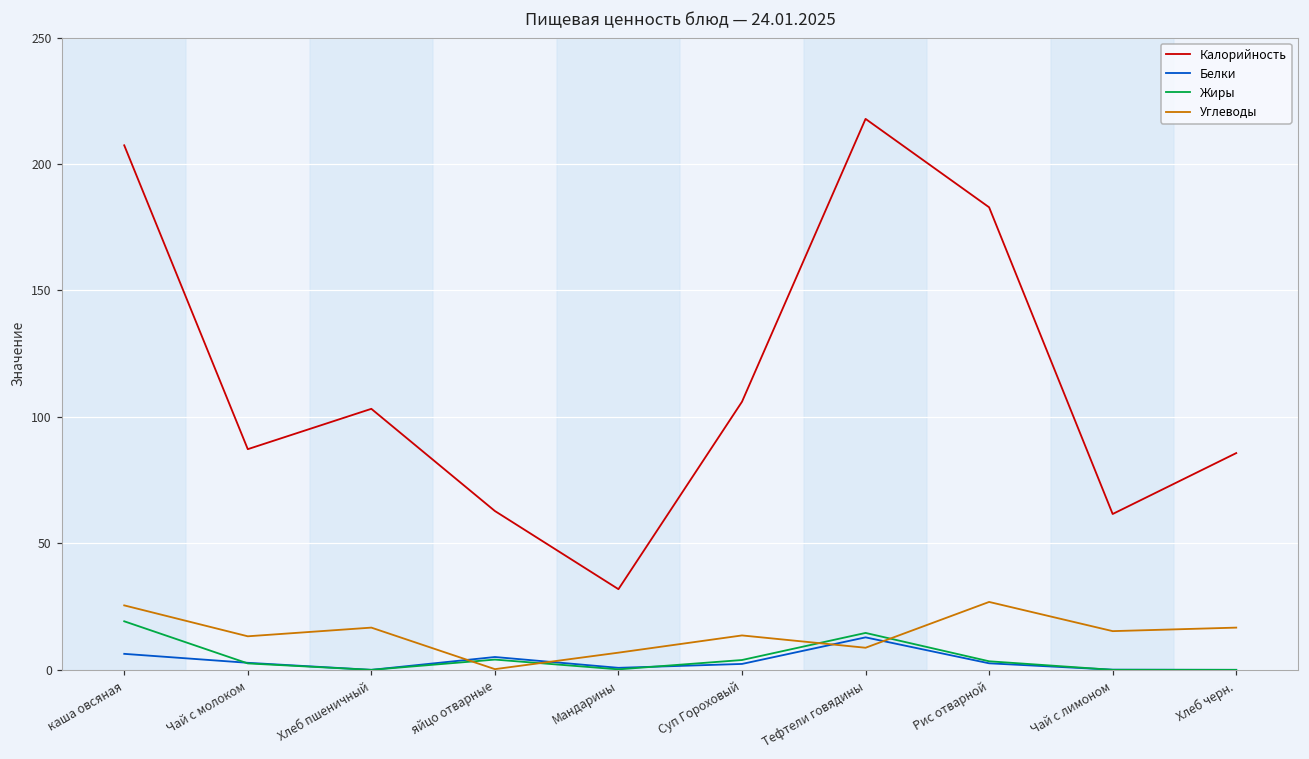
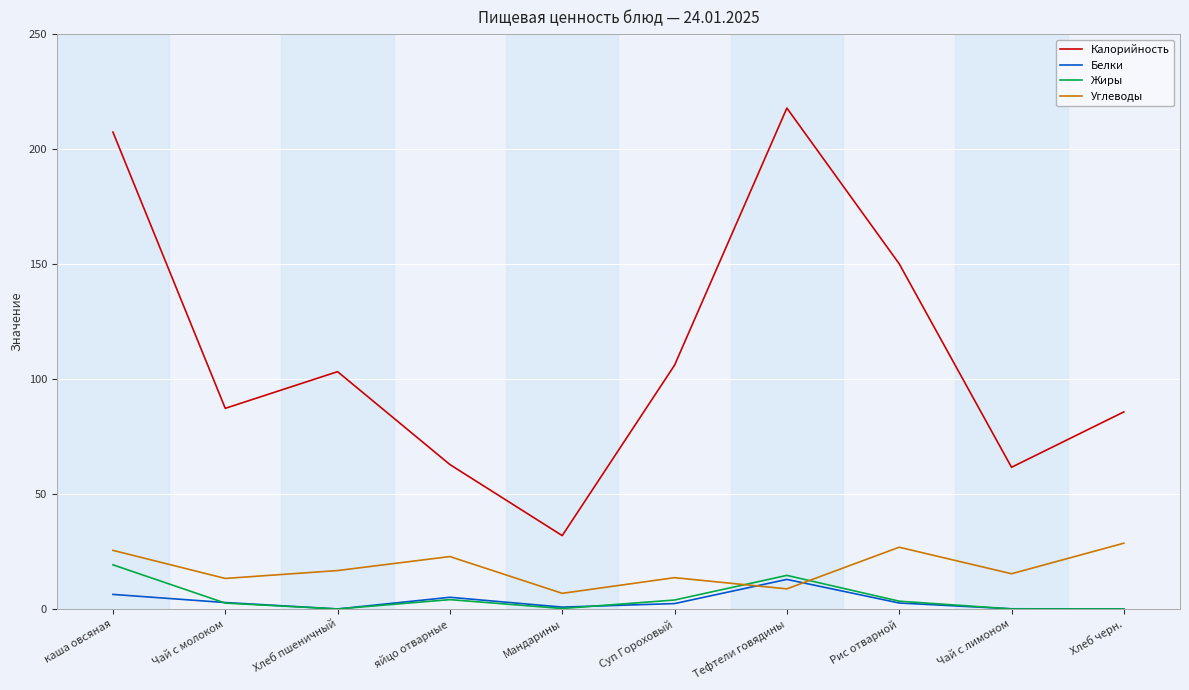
  {
    "Калорийность": {
      "каша овсяная": 207,
      "Чай с молоком": 87,
      "Хлеб пшеничный": 103,
      "яйцо отварные": 63,
      "Мандарины": 32,
      "Суп Гороховый": 106,
      "Тефтели говядины": 218,
-     "Рис отварной": 183,
+     "Рис отварной": 150,
      "Чай с лимоном": 62,
      "Хлеб черн.": 86
    },
    "Белки": {
      "каша овсяная": 6,
      "Суп Гороховый": 2,
      "Тефтели говядины": 13
    },
    "Жиры": {
      "каша овсяная": 19,
      "Суп Гороховый": 4,
      "Тефтели говядины": 15
    },
    "Углеводы": {
      "каша овсяная": 25,
      "Чай с молоком": 13,
      "Хлеб пшеничный": 17,
-     "яйцо отварные": 0,
+     "яйцо отварные": 23,
      "Мандарины": 7,
      "Суп Гороховый": 14,
      "Тефтели говядины": 9,
      "Рис отварной": 27,
      "Чай с лимоном": 15,
-     "Хлеб черн.": 17
+     "Хлеб черн.": 29
    }
  }
